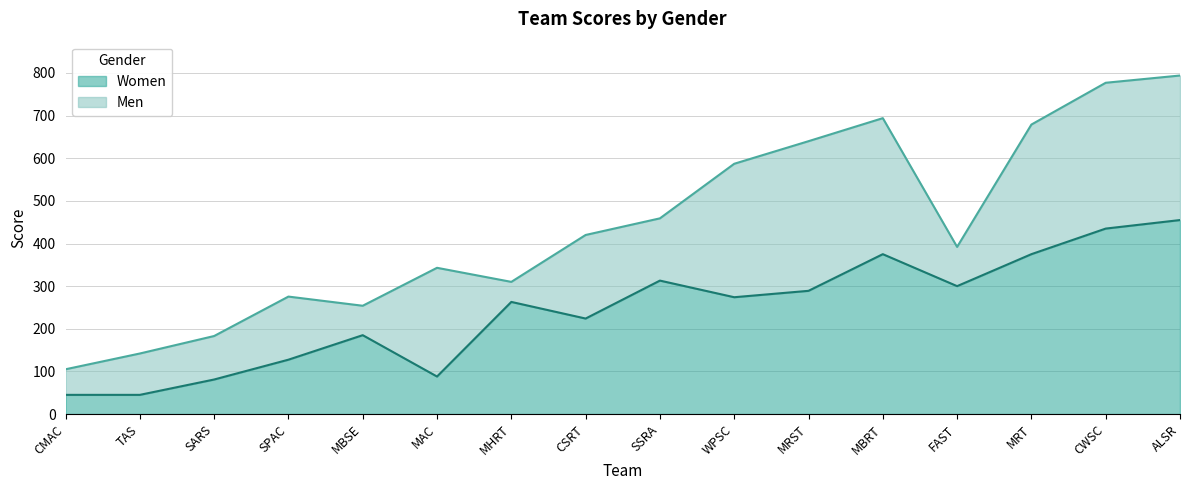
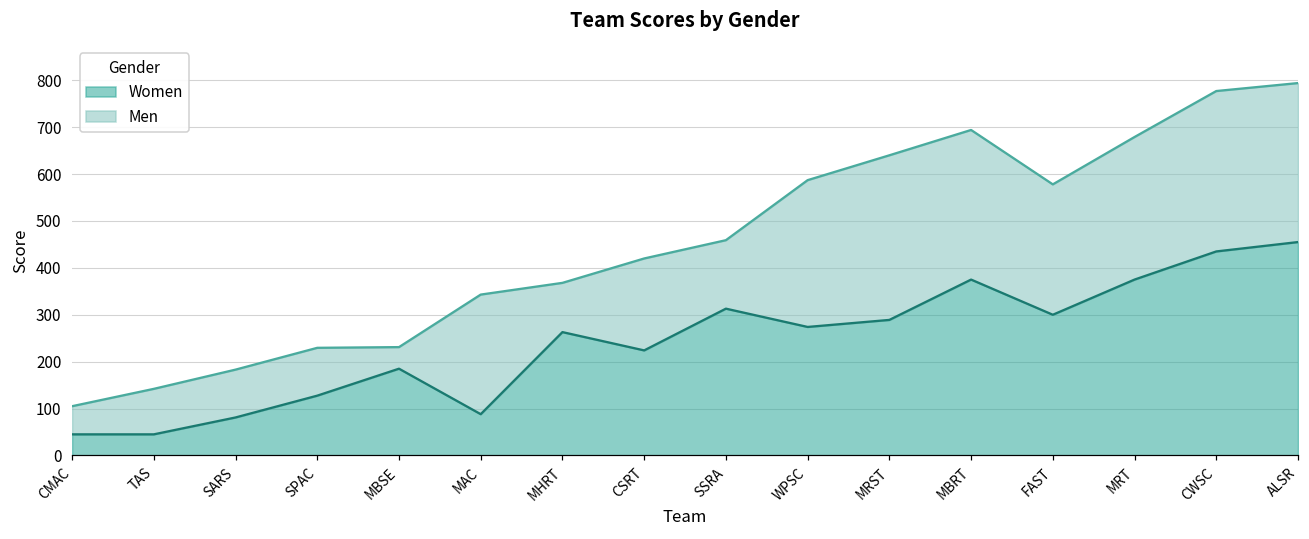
  {
    "Women": {
      "CMAC": 50,
      "TAS": 50,
      "SARS": 80,
      "SPAC": 130,
      "MBSE": 190,
      "MAC": 90,
      "MHRT": 260,
      "CSRT": 220,
      "SSRA": 310,
      "WPSC": 270,
      "MRST": 290,
      "MBRT": 380,
      "FAST": 300,
      "MRT": 380,
      "CWSC": 440,
      "ALSR": 460
    },
    "Men": {
      "CMAC": 60,
      "TAS": 100,
      "SARS": 100,
-     "SPAC": 150,
-     "MBSE": 70,
+     "SPAC": 100,
+     "MBSE": 50,
      "MAC": 260,
-     "MHRT": 50,
+     "MHRT": 110,
      "CSRT": 200,
      "SSRA": 150,
      "WPSC": 310,
      "MRST": 350,
      "MBRT": 320,
-     "FAST": 90,
+     "FAST": 280,
      "MRT": 300,
      "CWSC": 340,
      "ALSR": 340
    }
  }
